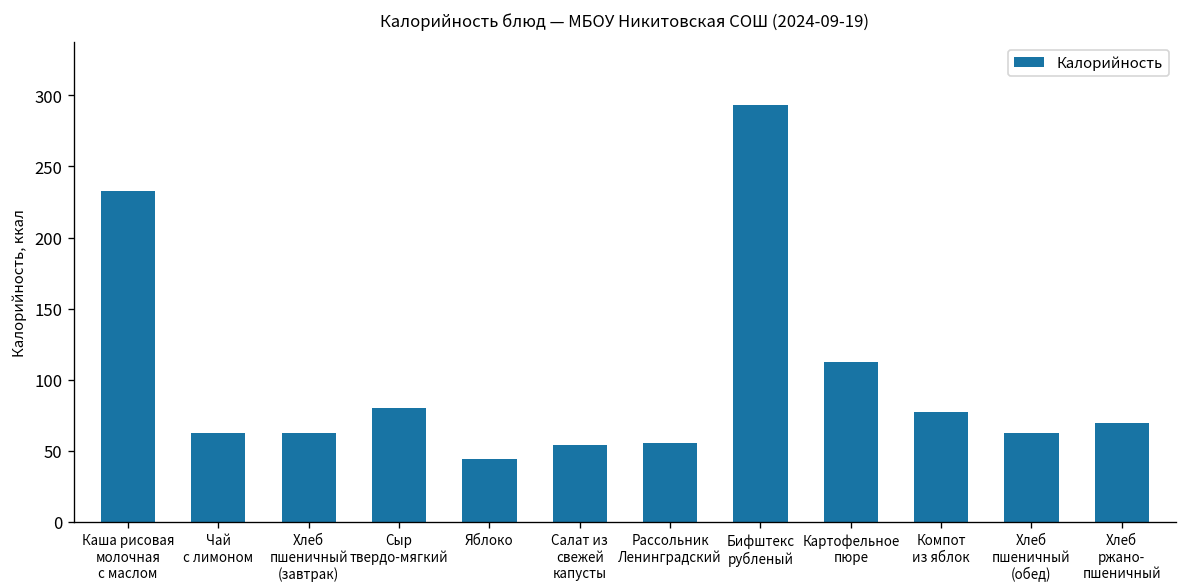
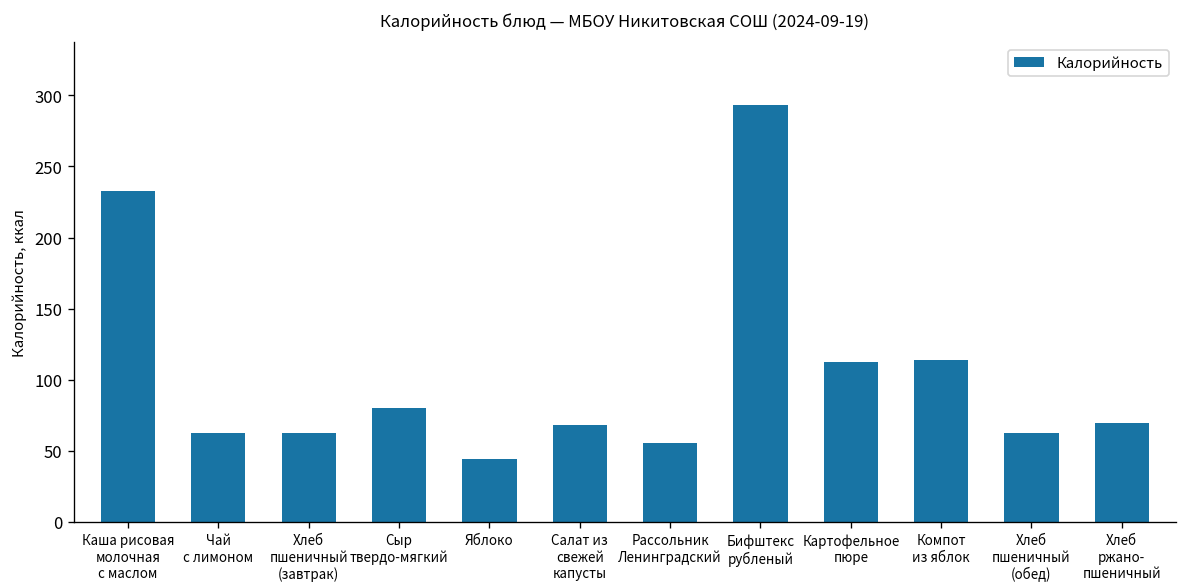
  {
    "Каша рисовая молочная с маслом": 232,
    "Чай с лимоном": 62,
    "Хлеб пшеничный (завтрак)": 63,
    "Сыр твердо-мягкий": 80,
    "Яблоко": 44,
-   "Салат из свежей капусты": 54,
+   "Салат из свежей капусты": 68,
    "Рассольник Ленинградский": 56,
    "Бифштекс рубленый": 293,
    "Картофельное пюре": 113,
-   "Компот из яблок": 77,
+   "Компот из яблок": 114,
    "Хлеб пшеничный (обед)": 63,
    "Хлеб ржано- пшеничный": 70
  }
